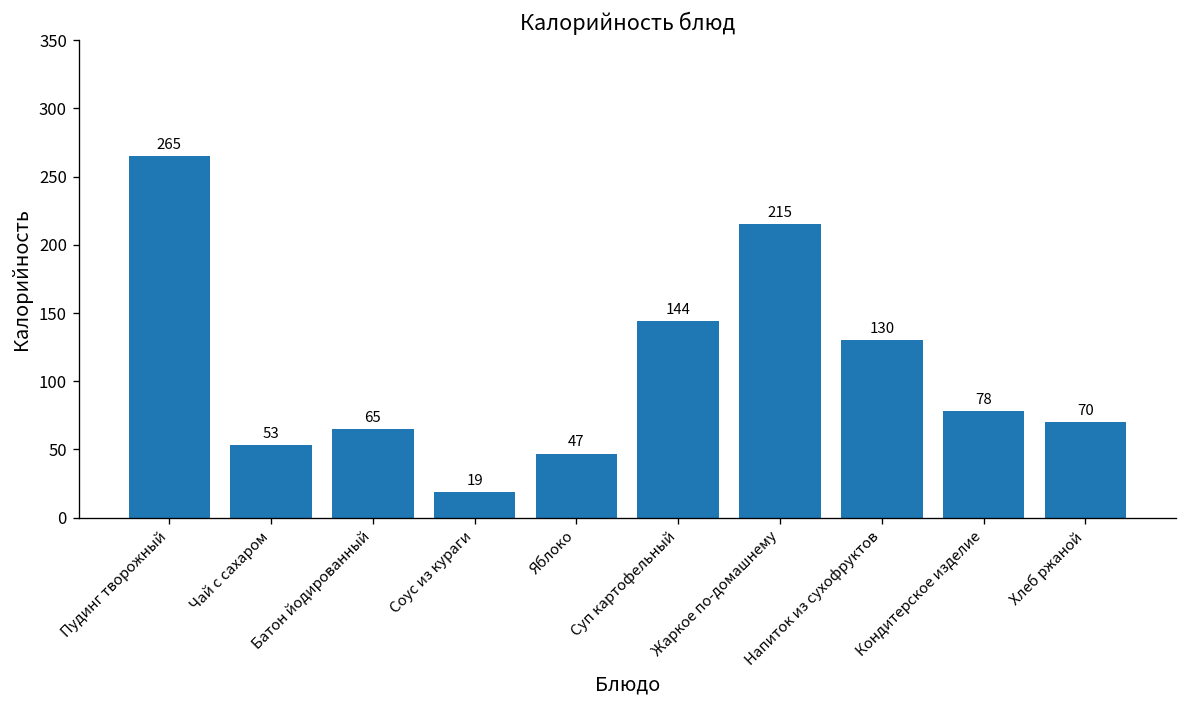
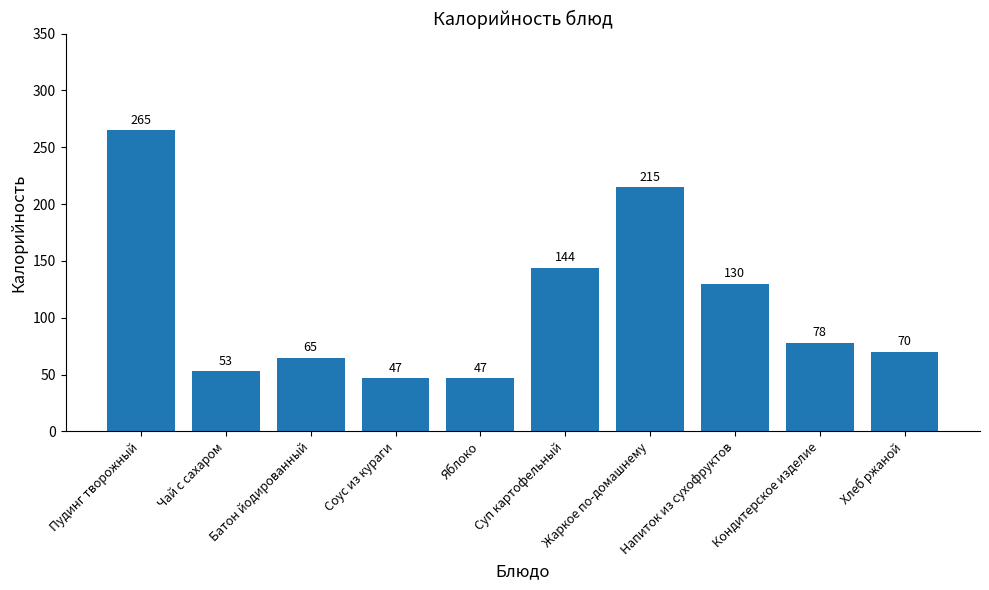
  {
    "Пудинг творожный": 265,
    "Чай с сахаром": 53,
    "Батон йодированный": 65,
-   "Соус из кураги": 19,
+   "Соус из кураги": 47,
    "Яблоко": 47,
    "Суп картофельный": 144,
    "Жаркое по-домашнему": 215,
    "Напиток из сухофруктов": 130,
    "Кондитерское изделие": 78,
    "Хлеб ржаной": 70
  }
